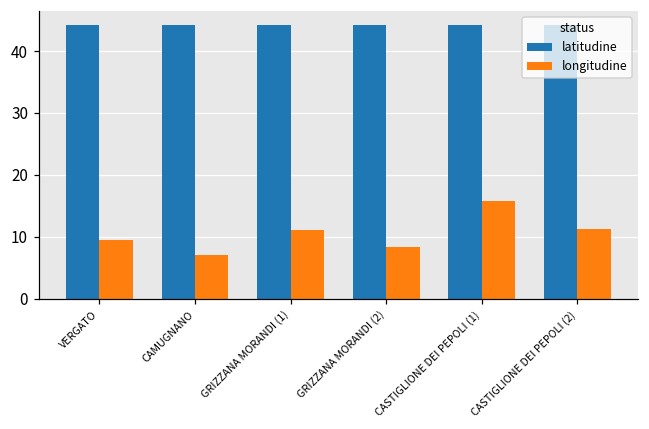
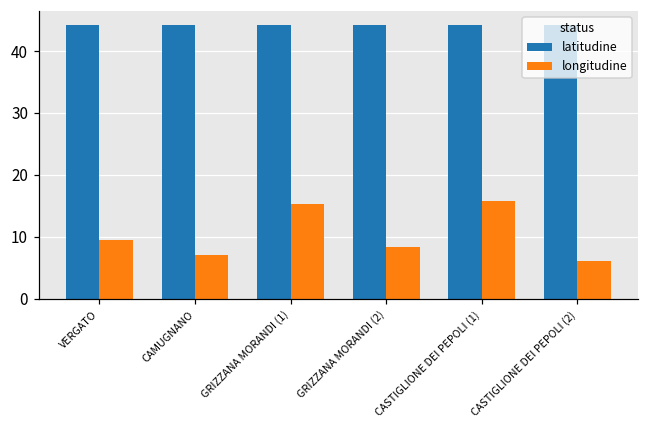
  {
    "latitudine": {
      "VERGATO": 44,
      "CAMUGNANO": 44,
      "GRIZZANA MORANDI (1)": 44,
      "GRIZZANA MORANDI (2)": 44,
      "CASTIGLIONE DEI PEPOLI (1)": 44
    },
    "longitudine": {
      "VERGATO": 9,
      "CAMUGNANO": 7,
-     "GRIZZANA MORANDI (1)": 11,
+     "GRIZZANA MORANDI (1)": 15,
      "GRIZZANA MORANDI (2)": 8,
      "CASTIGLIONE DEI PEPOLI (1)": 16,
-     "CASTIGLIONE DEI PEPOLI (2)": 11
+     "CASTIGLIONE DEI PEPOLI (2)": 6
    }
  }
